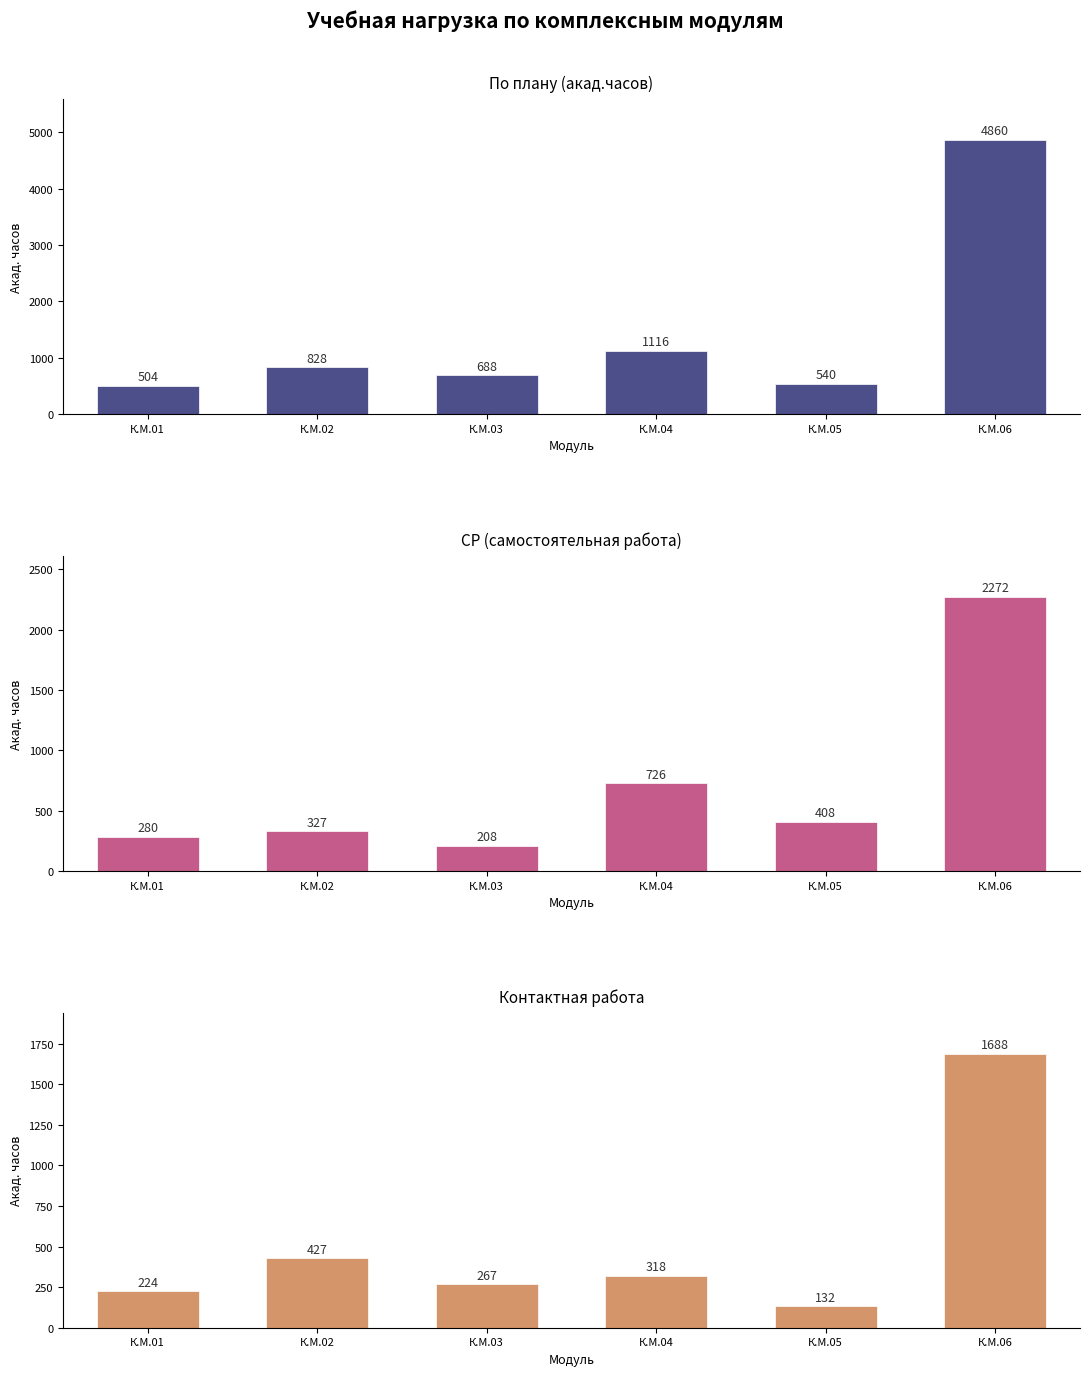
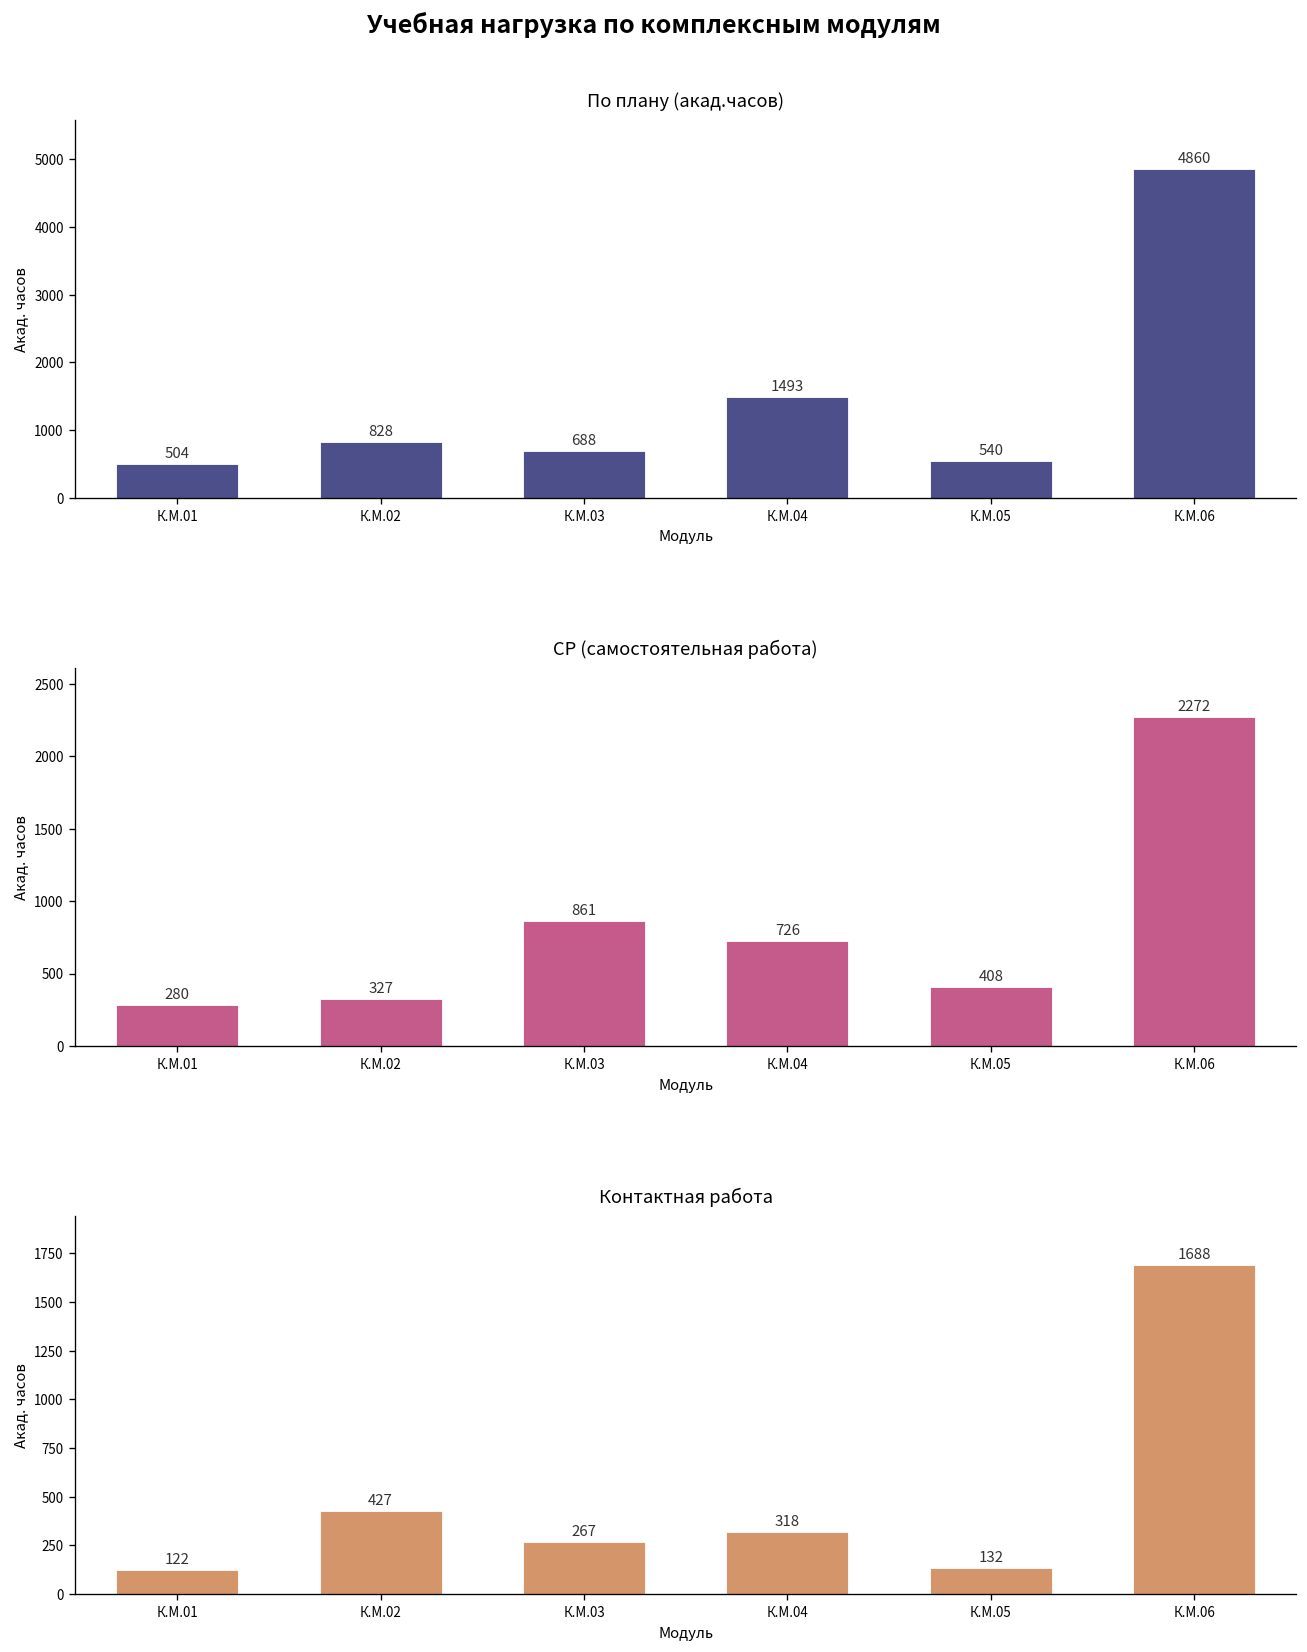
  {
    "По плану (акад.часов)": {
      "К.М.01": 504,
      "К.М.02": 828,
      "К.М.03": 688,
-     "К.М.04": 1116,
+     "К.М.04": 1493,
      "К.М.05": 540,
      "К.М.06": 4860
    },
    "СР (самостоятельная работа)": {
      "К.М.01": 280,
      "К.М.02": 327,
-     "К.М.03": 208,
+     "К.М.03": 861,
      "К.М.04": 726,
      "К.М.05": 408,
      "К.М.06": 2272
    },
    "Контактная работа": {
-     "К.М.01": 224,
+     "К.М.01": 122,
      "К.М.02": 427,
      "К.М.03": 267,
      "К.М.04": 318,
      "К.М.05": 132,
      "К.М.06": 1688
    }
  }
